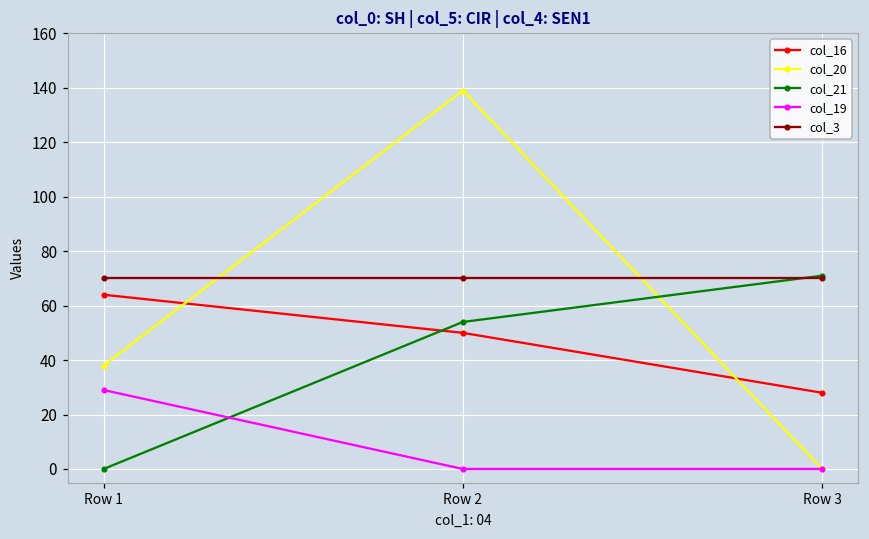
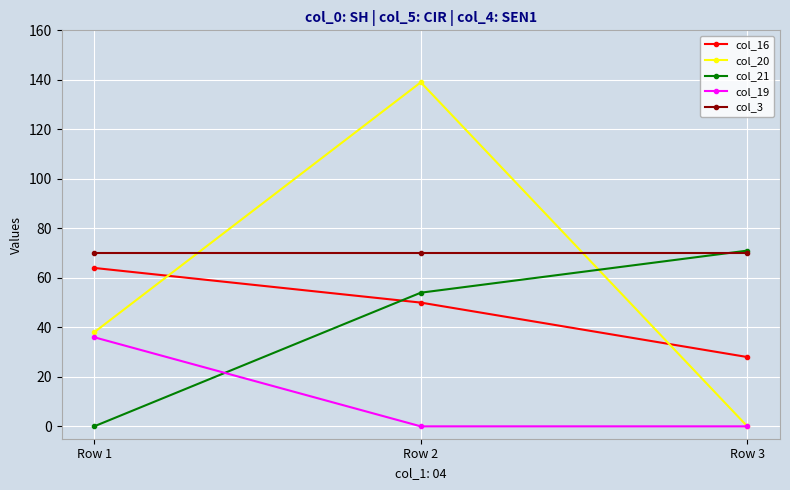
  {
    "col_16": {
      "Row 1": 64,
      "Row 2": 50,
      "Row 3": 28
    },
    "col_20": {
      "Row 1": 38,
      "Row 2": 139
    },
    "col_21": {
      "Row 1": 0,
      "Row 2": 54
    },
    "col_19": {
-     "Row 1": 29,
+     "Row 1": 36,
      "Row 2": 0
    },
    "col_3": {
      "Row 1": 70,
      "Row 2": 70
    }
  }
